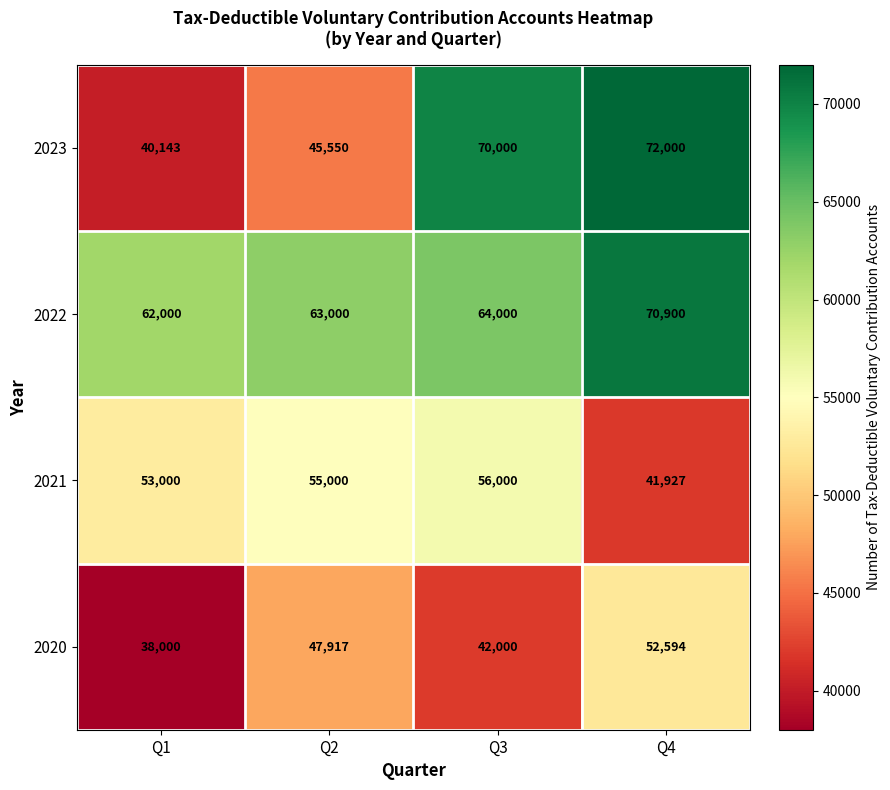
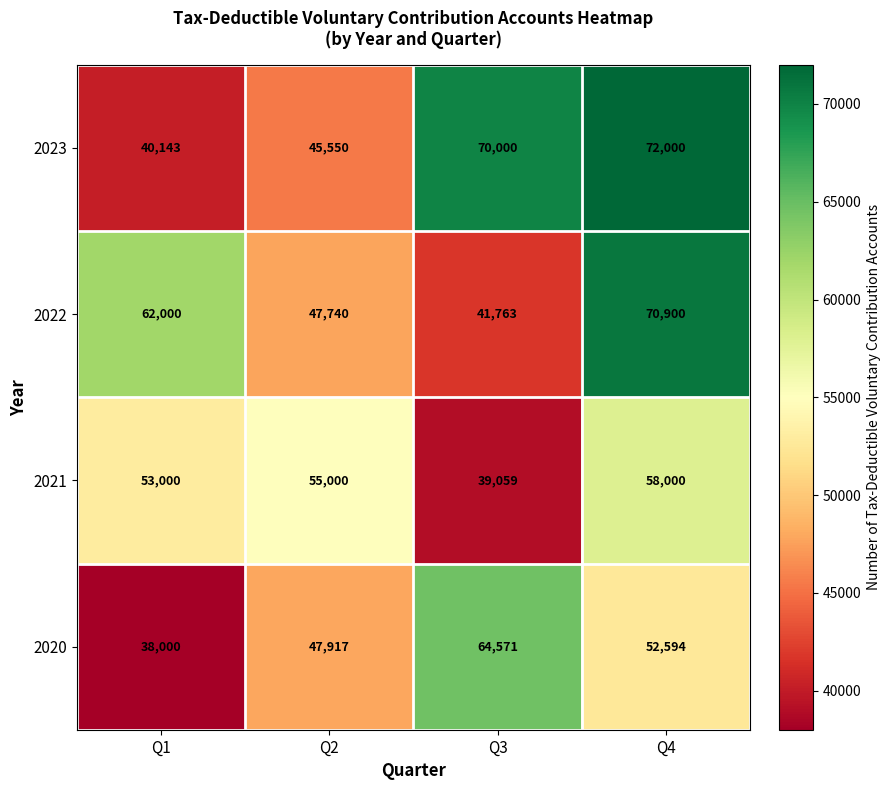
  {
    "2023": {
      "Q1": "40,143",
      "Q2": "45,550",
      "Q3": "70,000",
      "Q4": "72,000"
    },
    "2022": {
      "Q1": "62,000",
-     "Q2": "63,000",
-     "Q3": "64,000",
+     "Q2": "47,740",
+     "Q3": "41,763",
      "Q4": "70,900"
    },
    "2021": {
      "Q1": "53,000",
      "Q2": "55,000",
-     "Q3": "56,000",
-     "Q4": "41,927"
+     "Q3": "39,059",
+     "Q4": "58,000"
    },
    "2020": {
      "Q1": "38,000",
      "Q2": "47,917",
-     "Q3": "42,000",
+     "Q3": "64,571",
      "Q4": "52,594"
    }
  }
